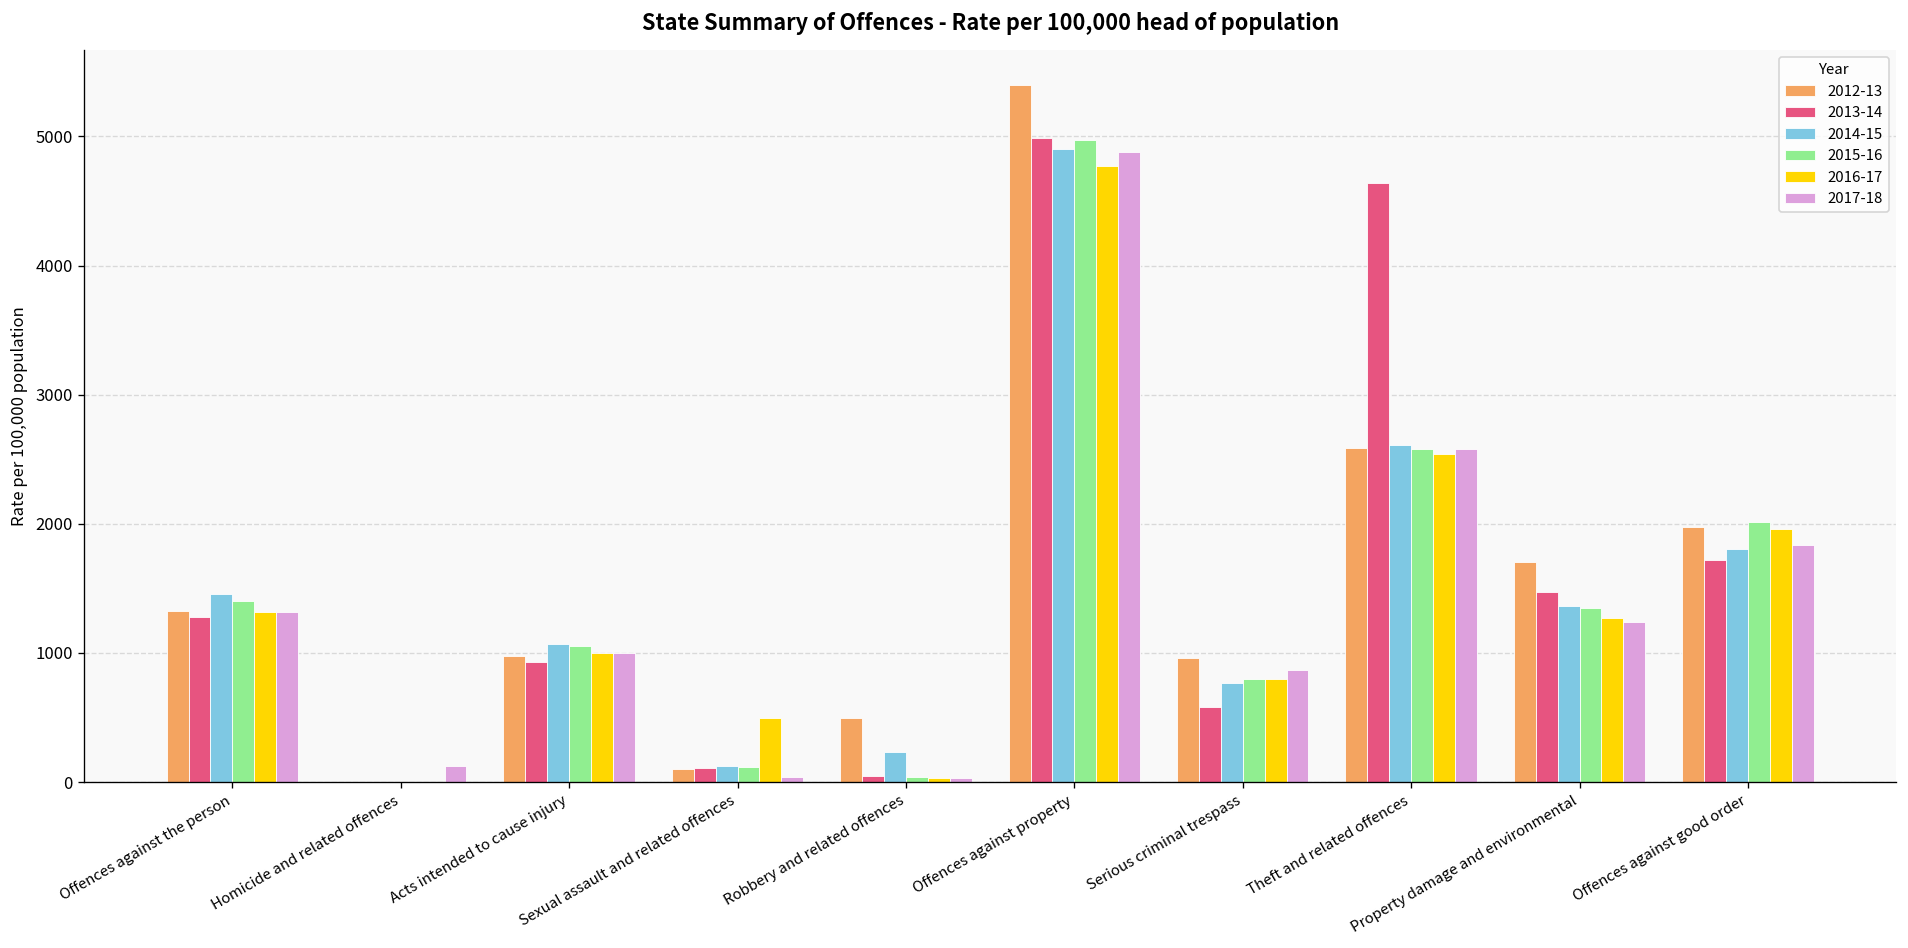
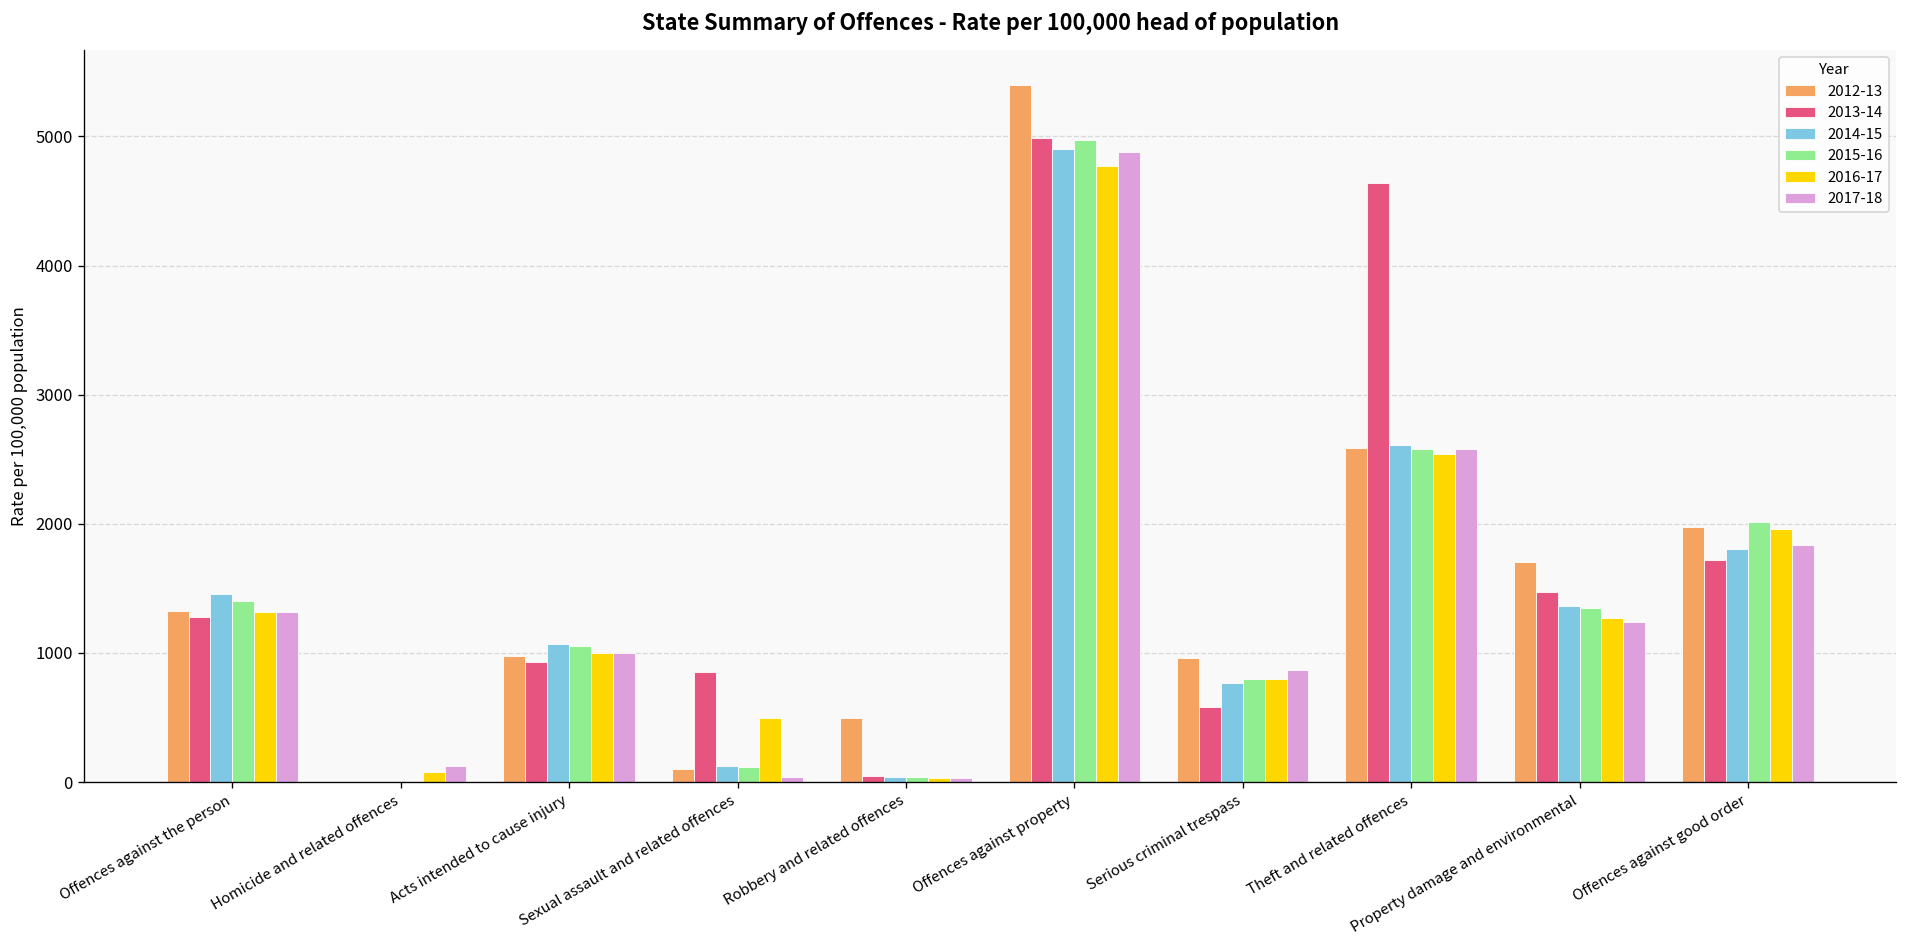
  {
    "2012-13": {
      "Offences against the person": 1320,
      "Acts intended to cause injury": 980,
      "Sexual assault and related offences": 100,
      "Robbery and related offences": 500,
      "Offences against property": 5400,
      "Serious criminal trespass": 960,
      "Theft and related offences": 2590,
      "Property damage and environmental": 1700,
      "Offences against good order": 1970
    },
    "2013-14": {
      "Offences against the person": 1280,
      "Acts intended to cause injury": 930,
-     "Sexual assault and related offences": 110,
+     "Sexual assault and related offences": 850,
      "Robbery and related offences": 50,
      "Offences against property": 4990,
      "Serious criminal trespass": 580,
      "Theft and related offences": 4640,
      "Property damage and environmental": 1470,
      "Offences against good order": 1720
    },
    "2014-15": {
      "Offences against the person": 1460,
      "Acts intended to cause injury": 1070,
      "Sexual assault and related offences": 120,
-     "Robbery and related offences": 230,
+     "Robbery and related offences": 40,
      "Offences against property": 4900,
      "Serious criminal trespass": 770,
      "Theft and related offences": 2610,
      "Property damage and environmental": 1360,
      "Offences against good order": 1800
    },
    "2015-16": {
      "Offences against the person": 1410,
      "Acts intended to cause injury": 1060,
      "Sexual assault and related offences": 110,
      "Robbery and related offences": 40,
      "Offences against property": 4980,
      "Serious criminal trespass": 800,
      "Theft and related offences": 2580,
      "Property damage and environmental": 1350,
      "Offences against good order": 2020
    },
    "2016-17": {
      "Offences against the person": 1320,
-     "Homicide and related offences": 0,
+     "Homicide and related offences": 80,
      "Acts intended to cause injury": 1000,
      "Sexual assault and related offences": 500,
      "Robbery and related offences": 30,
      "Offences against property": 4770,
      "Serious criminal trespass": 800,
      "Theft and related offences": 2540,
      "Property damage and environmental": 1270,
      "Offences against good order": 1960
    },
    "2017-18": {
      "Offences against the person": 1320,
      "Homicide and related offences": 120,
      "Acts intended to cause injury": 1000,
      "Sexual assault and related offences": 40,
      "Robbery and related offences": 30,
      "Offences against property": 4880,
      "Serious criminal trespass": 870,
      "Theft and related offences": 2580,
      "Property damage and environmental": 1240,
      "Offences against good order": 1840
    }
  }
